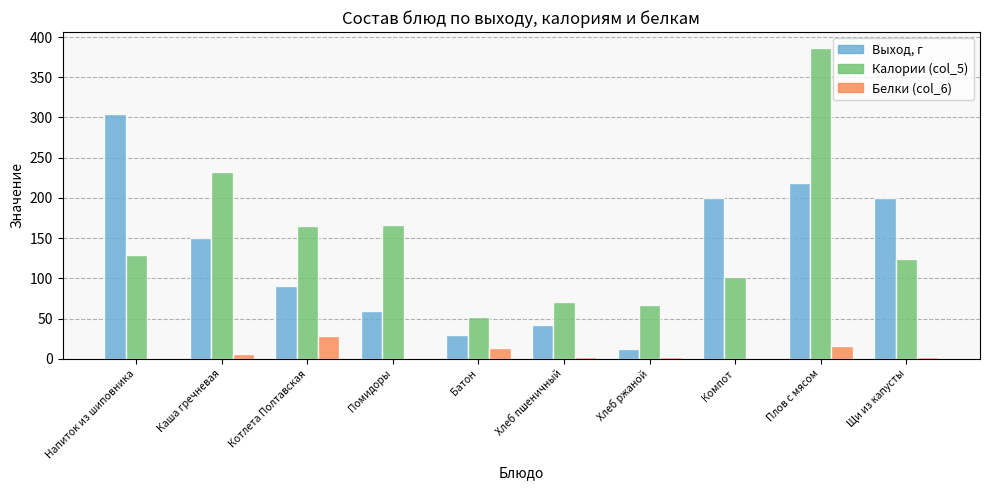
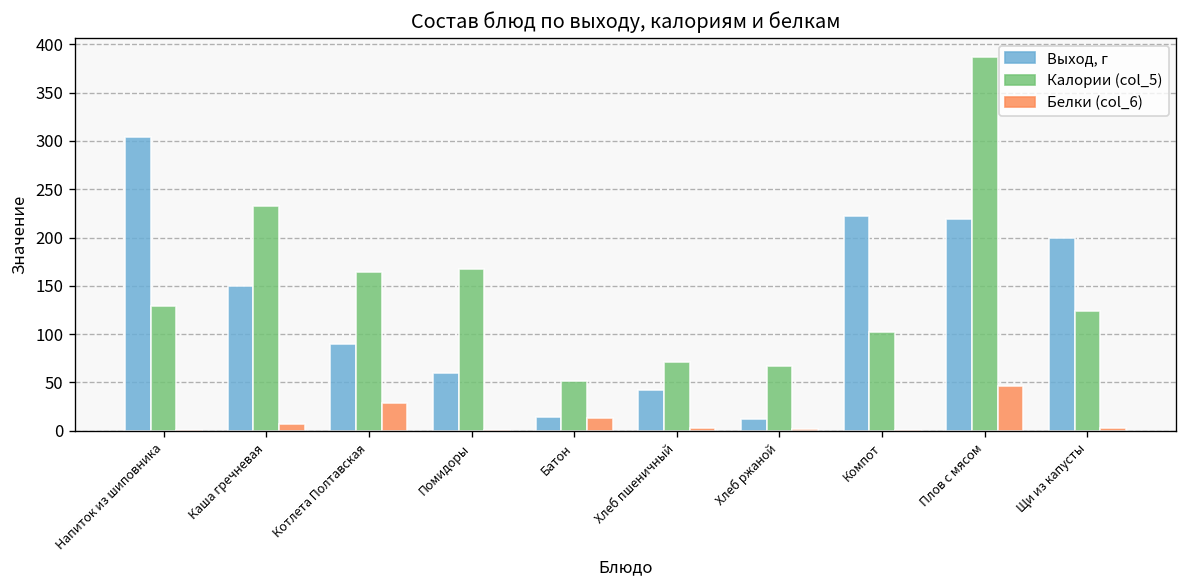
  {
    "Выход, г": {
      "Напиток из шиповника": 300,
      "Каша гречневая": 150,
      "Котлета Полтавская": 90,
      "Помидоры": 60,
-     "Батон": 30,
+     "Батон": 10,
      "Хлеб пшеничный": 40,
      "Хлеб ржаной": 10,
-     "Компот": 200,
+     "Компот": 220,
      "Плов с мясом": 220,
      "Щи из капусты": 200
    },
    "Калории (col_5)": {
      "Напиток из шиповника": 130,
      "Каша гречневая": 230,
      "Котлета Полтавская": 160,
      "Помидоры": 170,
      "Батон": 50,
      "Хлеб пшеничный": 70,
      "Хлеб ржаной": 70,
      "Компот": 100,
      "Плов с мясом": 390,
      "Щи из капусты": 120
    },
    "Белки (col_6)": {
      "Каша гречневая": 10,
      "Котлета Полтавская": 30,
      "Батон": 10,
-     "Плов с мясом": 20
+     "Плов с мясом": 50
    }
  }
